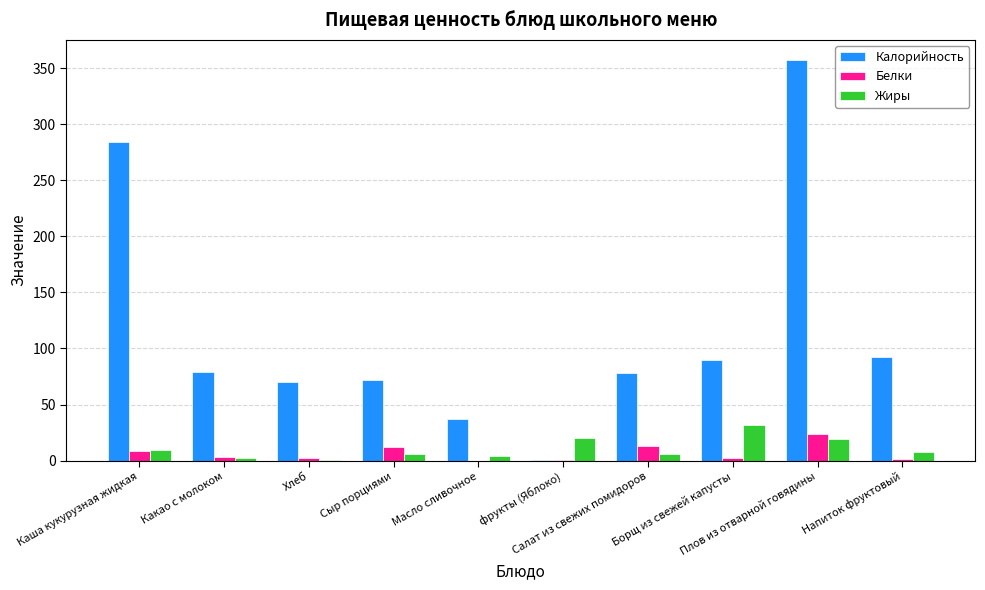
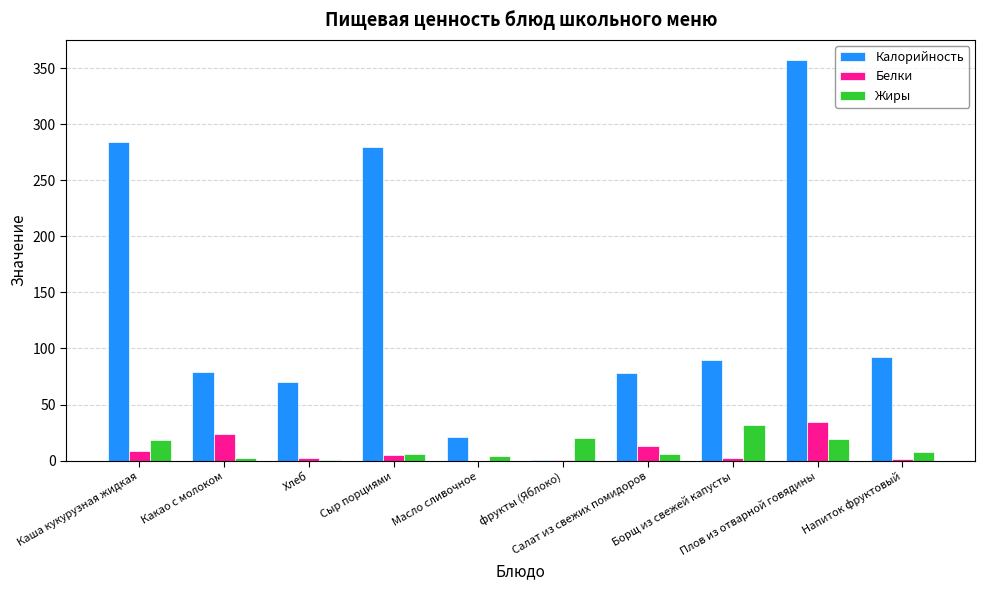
  {
    "Калорийность": {
      "Каша кукурузная жидкая": 284,
      "Какао с молоком": 79,
      "Хлеб": 71,
-     "Сыр порциями": 72,
-     "Масло сливочное": 37,
+     "Сыр порциями": 280,
+     "Масло сливочное": 21,
      "Салат из свежих помидоров": 78,
      "Борщ из свежей капусты": 89,
      "Плов из отварной говядины": 357,
      "Напиток фруктовый": 92
    },
    "Белки": {
      "Каша кукурузная жидкая": 9,
-     "Какао с молоком": 3,
+     "Какао с молоком": 24,
      "Хлеб": 2,
-     "Сыр порциями": 12,
+     "Сыр порциями": 5,
      "Салат из свежих помидоров": 13,
-     "Плов из отварной говядины": 24
+     "Плов из отварной говядины": 35
    },
    "Жиры": {
-     "Каша кукурузная жидкая": 10,
+     "Каша кукурузная жидкая": 18,
      "Какао с молоком": 3,
      "Сыр порциями": 6,
      "Масло сливочное": 4,
      "фрукты (Яблоко)": 20,
      "Салат из свежих помидоров": 6,
      "Борщ из свежей капусты": 32,
      "Плов из отварной говядины": 20,
      "Напиток фруктовый": 8
    }
  }
